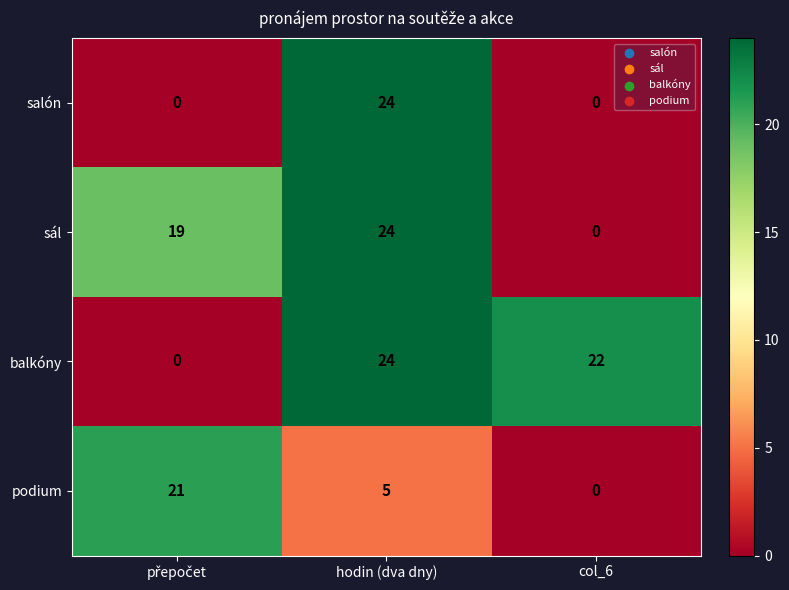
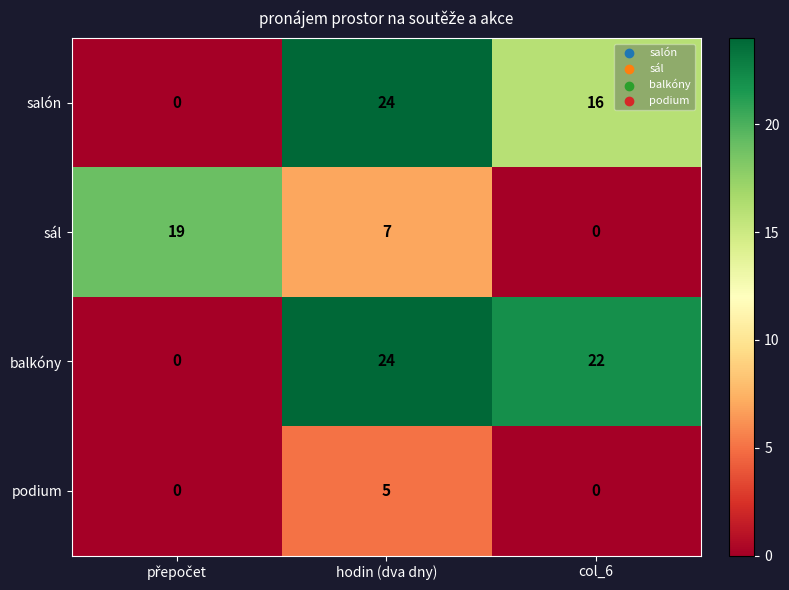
  {
    "salón": {
      "přepočet": 0,
      "hodin (dva dny)": 24,
-     "col_6": 0
+     "col_6": 16
    },
    "sál": {
      "přepočet": 19,
-     "hodin (dva dny)": 24,
+     "hodin (dva dny)": 7,
      "col_6": 0
    },
    "balkóny": {
      "přepočet": 0,
      "hodin (dva dny)": 24,
      "col_6": 22
    },
    "podium": {
-     "přepočet": 21,
+     "přepočet": 0,
      "hodin (dva dny)": 5,
      "col_6": 0
    }
  }
